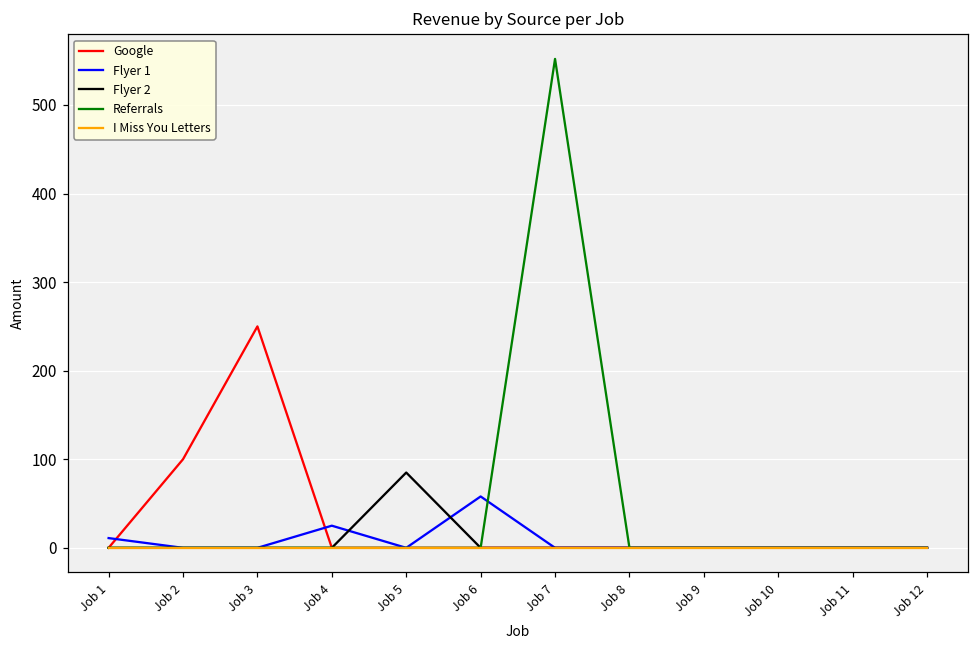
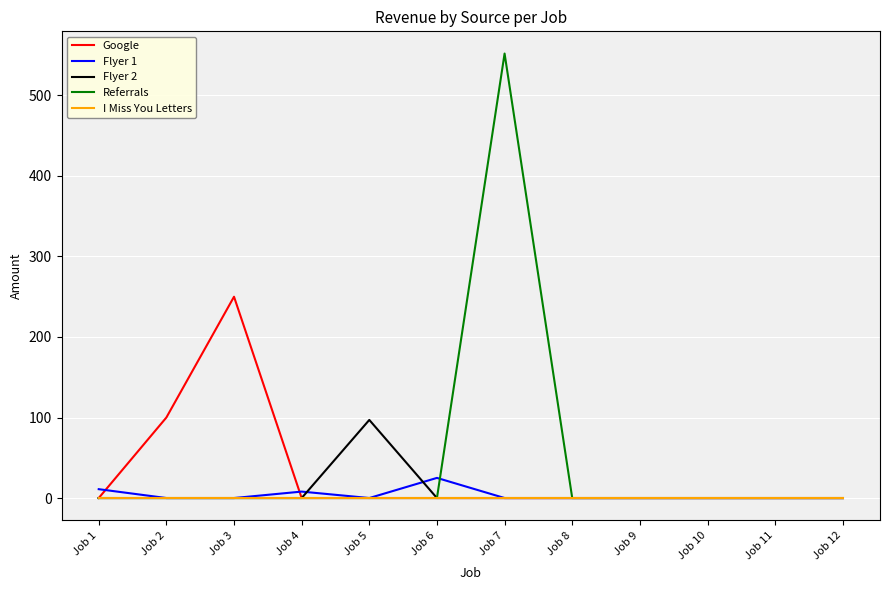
  {
    "Google": {
      "Job 2": 100,
      "Job 3": 250
    },
    "Flyer 1": {
      "Job 1": 10,
-     "Job 4": 30,
-     "Job 6": 60
+     "Job 4": 10,
+     "Job 6": 30
    },
    "Flyer 2": {
-     "Job 5": 90
+     "Job 5": 100
    },
    "Referrals": {
      "Job 7": 550
    }
  }
